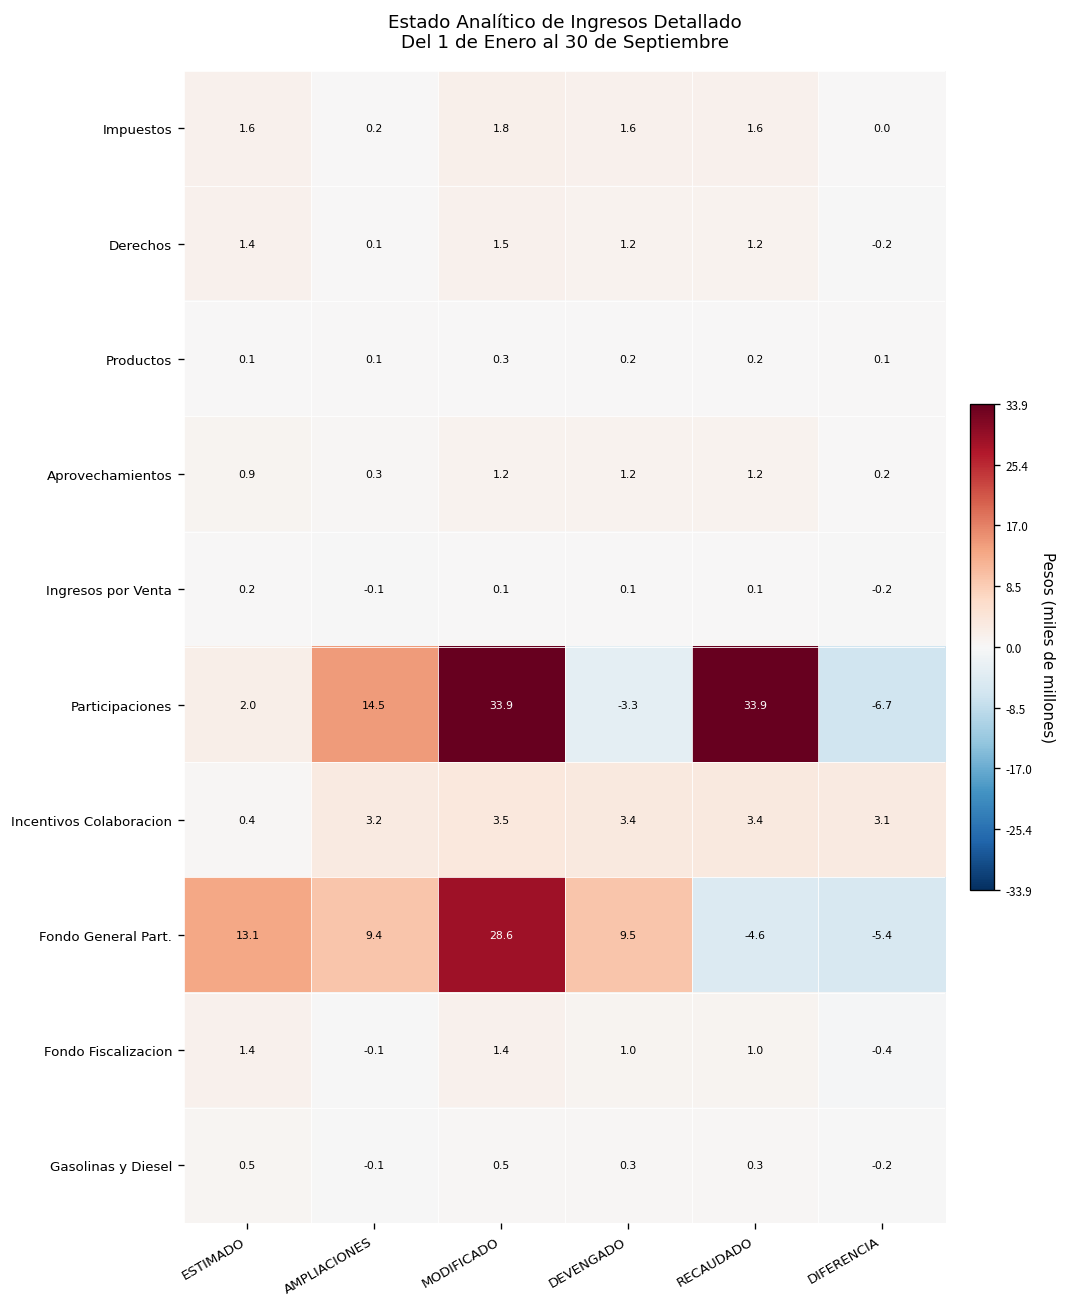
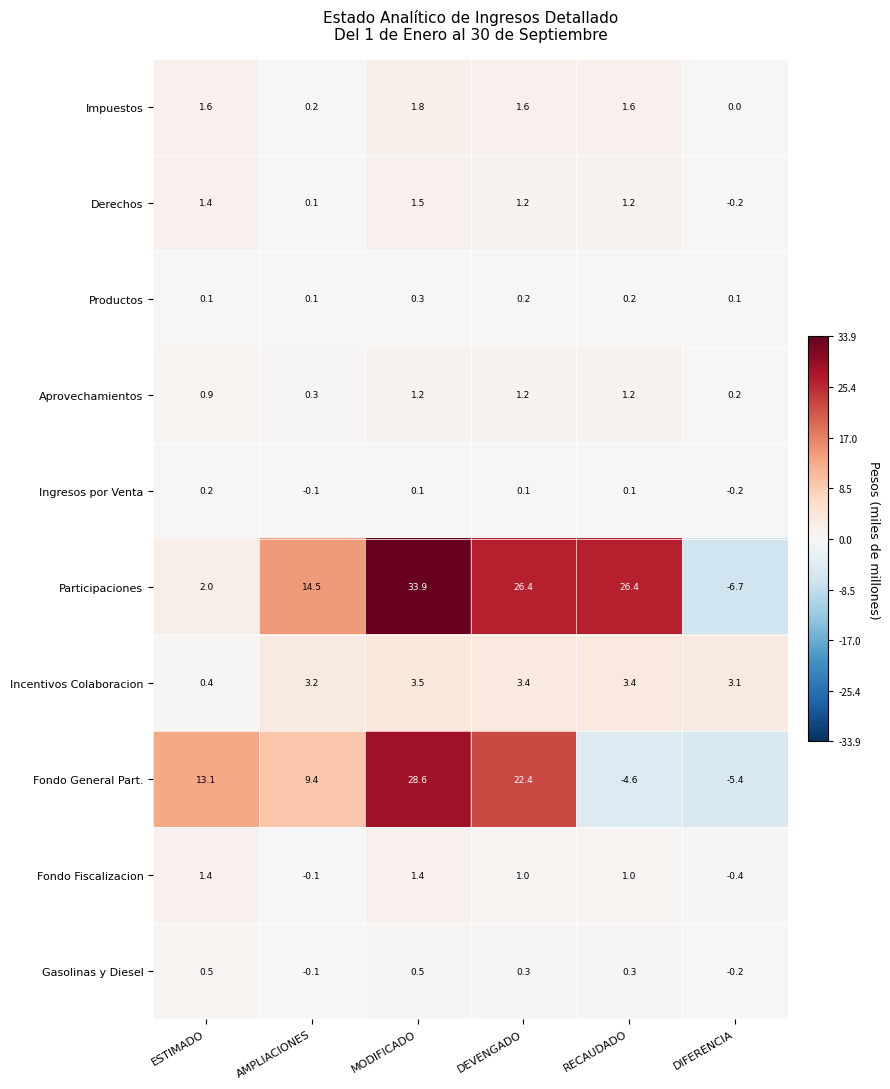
  {
    "Impuestos": {
      "ESTIMADO": 1.6,
      "AMPLIACIONES": 0.2,
      "MODIFICADO": 1.8,
      "DEVENGADO": 1.6,
      "RECAUDADO": 1.6,
      "DIFERENCIA": 0.0
    },
    "Derechos": {
      "ESTIMADO": 1.4,
      "AMPLIACIONES": 0.1,
      "MODIFICADO": 1.5,
      "DEVENGADO": 1.2,
      "RECAUDADO": 1.2,
      "DIFERENCIA": -0.2
    },
    "Productos": {
      "ESTIMADO": 0.1,
      "AMPLIACIONES": 0.1,
      "MODIFICADO": 0.3,
      "DEVENGADO": 0.2,
      "RECAUDADO": 0.2,
      "DIFERENCIA": 0.1
    },
    "Aprovechamientos": {
      "ESTIMADO": 0.9,
      "AMPLIACIONES": 0.3,
      "MODIFICADO": 1.2,
      "DEVENGADO": 1.2,
      "RECAUDADO": 1.2,
      "DIFERENCIA": 0.2
    },
    "Ingresos por Venta": {
      "ESTIMADO": 0.2,
      "AMPLIACIONES": -0.1,
      "MODIFICADO": 0.1,
      "DEVENGADO": 0.1,
      "RECAUDADO": 0.1,
      "DIFERENCIA": -0.2
    },
    "Participaciones": {
      "ESTIMADO": 2.0,
      "AMPLIACIONES": 14.5,
      "MODIFICADO": 33.9,
-     "DEVENGADO": -3.3,
-     "RECAUDADO": 33.9,
+     "DEVENGADO": 26.4,
+     "RECAUDADO": 26.4,
      "DIFERENCIA": -6.7
    },
    "Incentivos Colaboracion": {
      "ESTIMADO": 0.4,
      "AMPLIACIONES": 3.2,
      "MODIFICADO": 3.5,
      "DEVENGADO": 3.4,
      "RECAUDADO": 3.4,
      "DIFERENCIA": 3.1
    },
    "Fondo General Part.": {
      "ESTIMADO": 13.1,
      "AMPLIACIONES": 9.4,
      "MODIFICADO": 28.6,
-     "DEVENGADO": 9.5,
+     "DEVENGADO": 22.4,
      "RECAUDADO": -4.6,
      "DIFERENCIA": -5.4
    },
    "Fondo Fiscalizacion": {
      "ESTIMADO": 1.4,
      "AMPLIACIONES": -0.1,
      "MODIFICADO": 1.4,
      "DEVENGADO": 1.0,
      "RECAUDADO": 1.0,
      "DIFERENCIA": -0.4
    },
    "Gasolinas y Diesel": {
      "ESTIMADO": 0.5,
      "AMPLIACIONES": -0.1,
      "MODIFICADO": 0.5,
      "DEVENGADO": 0.3,
      "RECAUDADO": 0.3,
      "DIFERENCIA": -0.2
    }
  }
